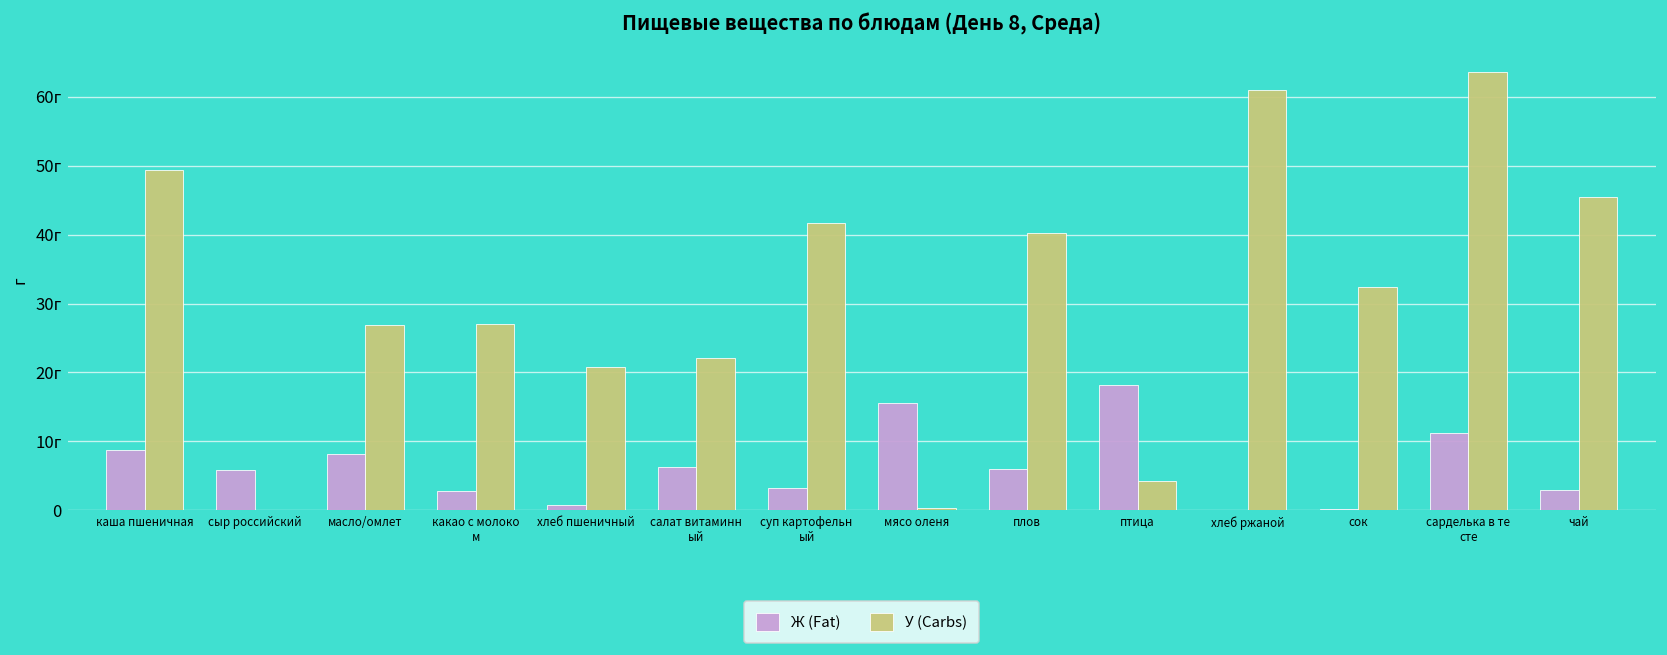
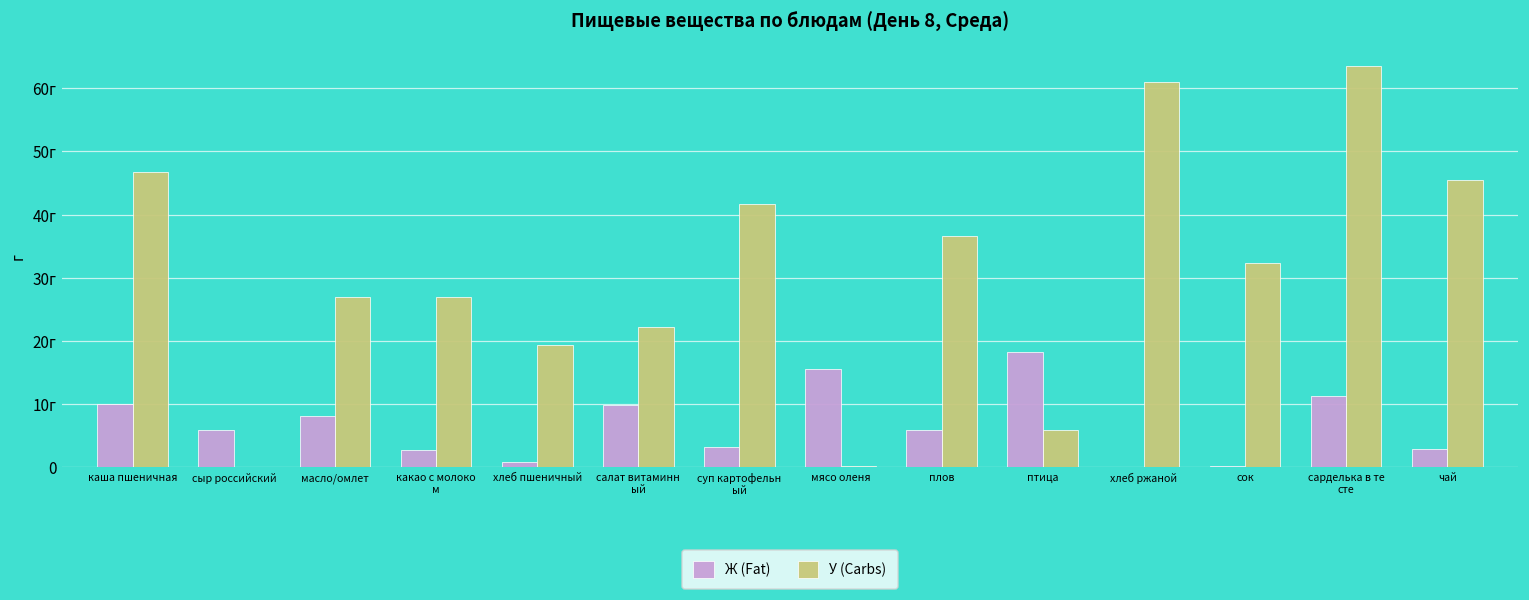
  {
    "Ж (Fat)": {
-     "каша пшеничная": "9г",
+     "каша пшеничная": "10г",
      "сыр российский": "6г",
      "масло/омлет": "8г",
      "какао с молоко м": "3г",
      "хлеб пшеничный": "1г",
-     "салат витаминн ый": "6г",
+     "салат витаминн ый": "10г",
      "суп картофельн ый": "3г",
      "мясо оленя": "16г",
      "плов": "6г",
      "птица": "18г",
      "сарделька в те сте": "11г",
      "чай": "3г"
    },
    "У (Carbs)": {
-     "каша пшеничная": "49г",
+     "каша пшеничная": "47г",
      "сыр российский": "0г",
      "масло/омлет": "27г",
      "какао с молоко м": "27г",
-     "хлеб пшеничный": "21г",
+     "хлеб пшеничный": "19г",
      "салат витаминн ый": "22г",
      "суп картофельн ый": "42г",
-     "плов": "40г",
-     "птица": "4г",
+     "плов": "37г",
+     "птица": "6г",
      "хлеб ржаной": "61г",
      "сок": "32г",
      "сарделька в те сте": "64г",
      "чай": "45г"
    }
  }
